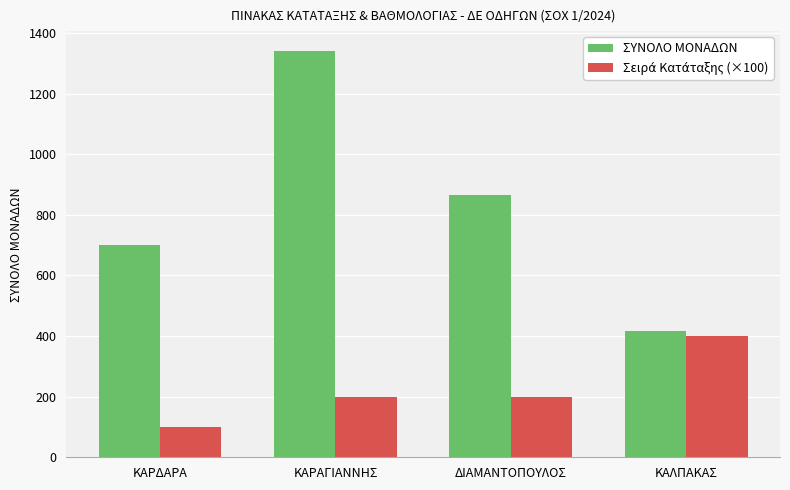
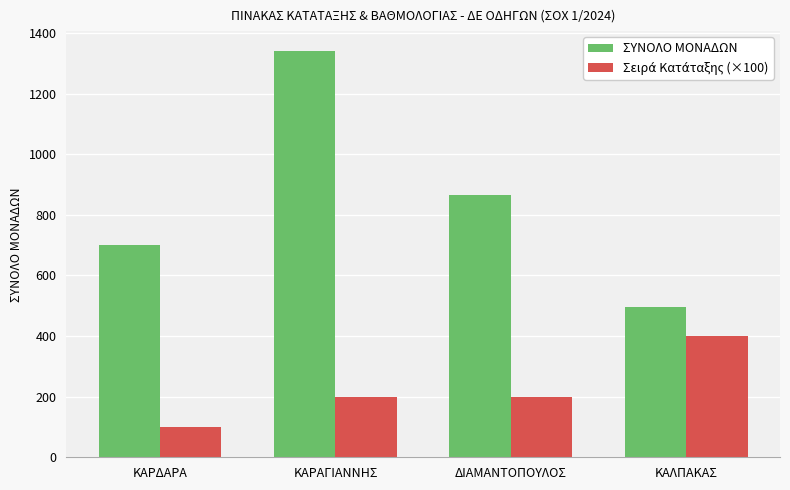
  {
    "ΣΥΝΟΛΟ ΜΟΝΑΔΩΝ": {
      "ΚΑΡΔΑΡΑ": 700,
      "ΚΑΡΑΓΙΑΝΝΗΣ": 1340,
      "ΔΙΑΜΑΝΤΟΠΟΥΛΟΣ": 870,
-     "ΚΑΛΠΑΚΑΣ": 420
+     "ΚΑΛΠΑΚΑΣ": 500
    },
    "Σειρά Κατάταξης (×100)": {
      "ΚΑΡΔΑΡΑ": 100,
      "ΚΑΡΑΓΙΑΝΝΗΣ": 200,
      "ΔΙΑΜΑΝΤΟΠΟΥΛΟΣ": 200,
      "ΚΑΛΠΑΚΑΣ": 400
    }
  }
